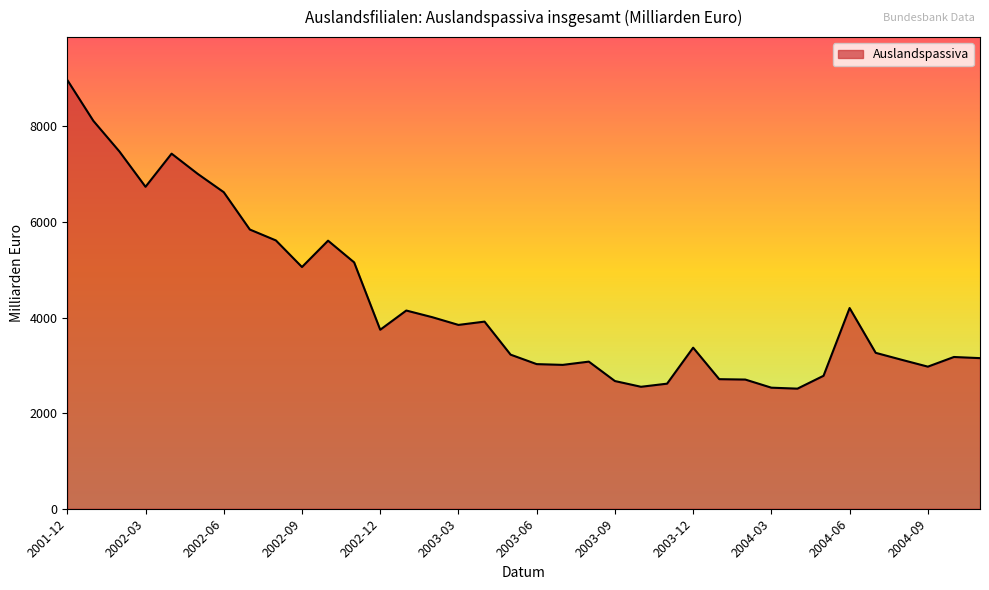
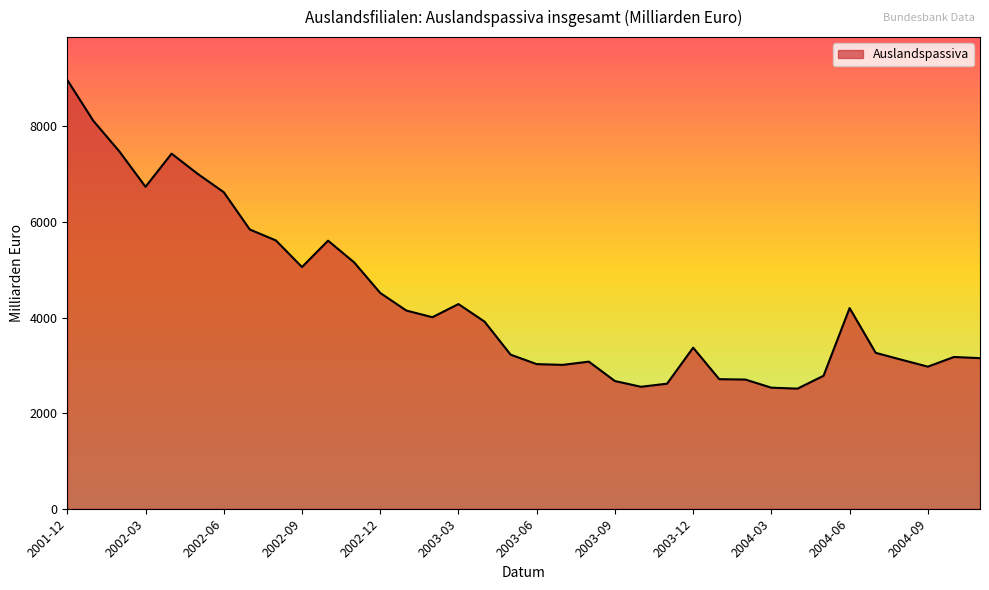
  {
    "2001-12": 9000,
    "2002-03": 6700,
    "2002-06": 6600,
    "2002-09": 5100,
-   "2002-12": 3700,
-   "2003-03": 3800,
+   "2002-12": 4500,
+   "2003-03": 4300,
    "2003-06": 3000,
    "2003-09": 2700,
    "2003-12": 3400,
    "2004-03": 2500,
    "2004-06": 4200,
    "2004-09": 3000
  }
